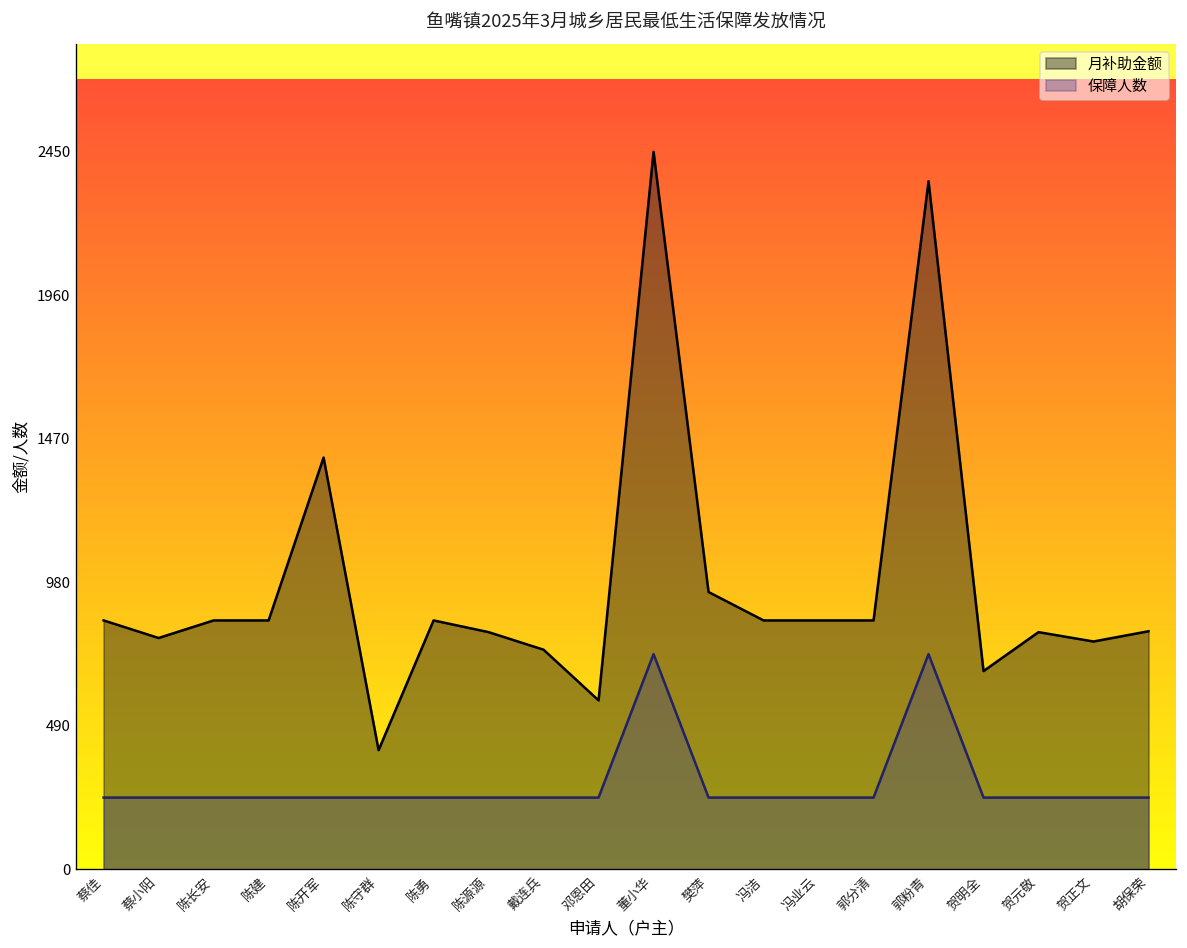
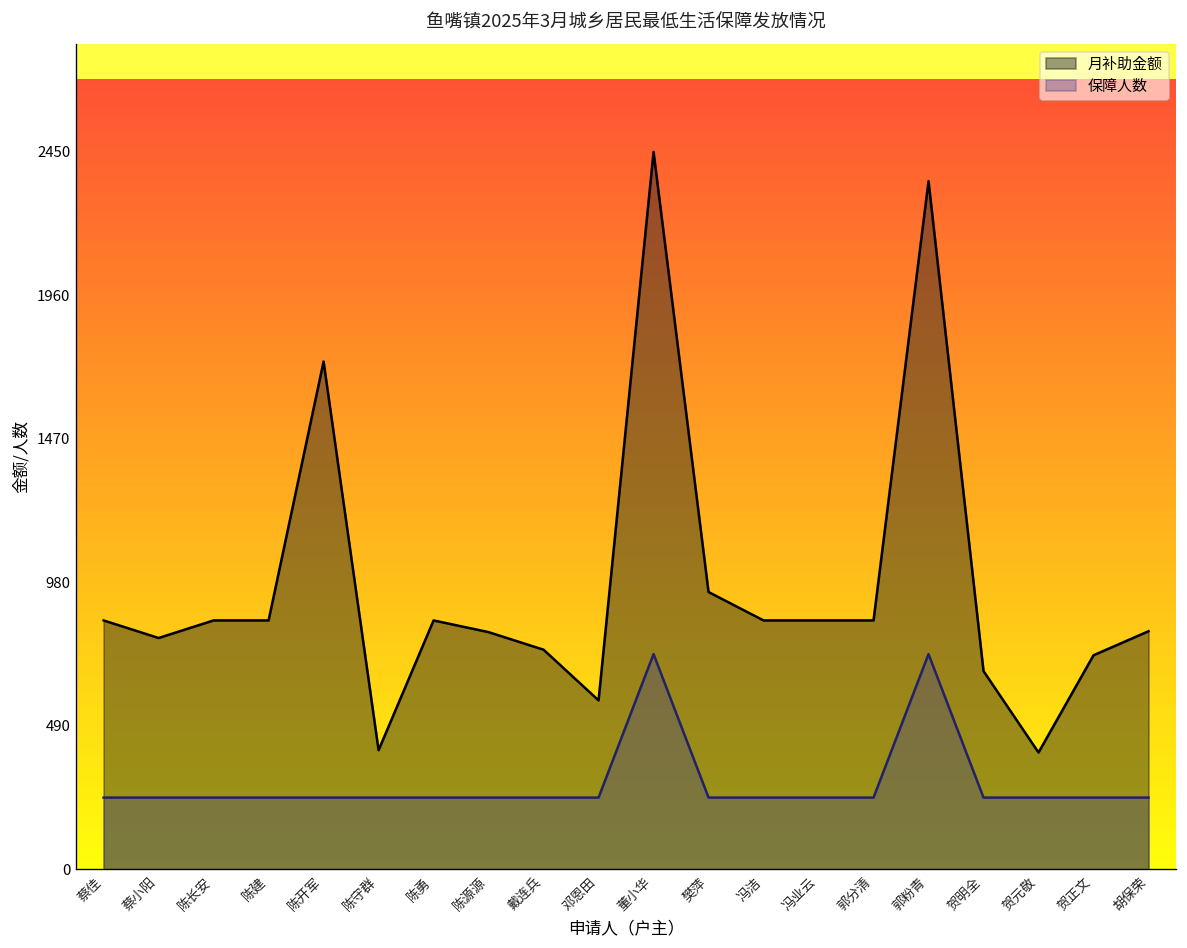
  {
    "月补助金额": {
      "蔡佳": 850,
      "蔡小阳": 790,
      "陈长安": 850,
      "陈建": 850,
-     "陈开军": 1410,
+     "陈开军": 1730,
      "陈守群": 410,
      "陈勇": 850,
      "陈源源": 810,
      "戴连兵": 750,
      "邓恩田": 580,
      "董小华": 2450,
      "樊萍": 950,
      "冯洁": 850,
      "冯业云": 850,
      "郭分清": 850,
      "郭粉青": 2350,
      "贺明全": 680,
-     "贺元敬": 810,
-     "贺正文": 780,
+     "贺元敬": 400,
+     "贺正文": 730,
      "胡保荣": 810
    },
    "保障人数": {
      "蔡佳": 240,
      "蔡小阳": 240,
      "陈长安": 240,
      "陈建": 240,
      "陈开军": 240,
      "陈守群": 240,
      "陈勇": 240,
      "陈源源": 240,
      "戴连兵": 240,
      "邓恩田": 240,
      "董小华": 740,
      "樊萍": 240,
      "冯洁": 240,
      "冯业云": 240,
      "郭分清": 240,
      "郭粉青": 740,
      "贺明全": 240,
      "贺元敬": 240,
      "贺正文": 240,
      "胡保荣": 240
    }
  }
